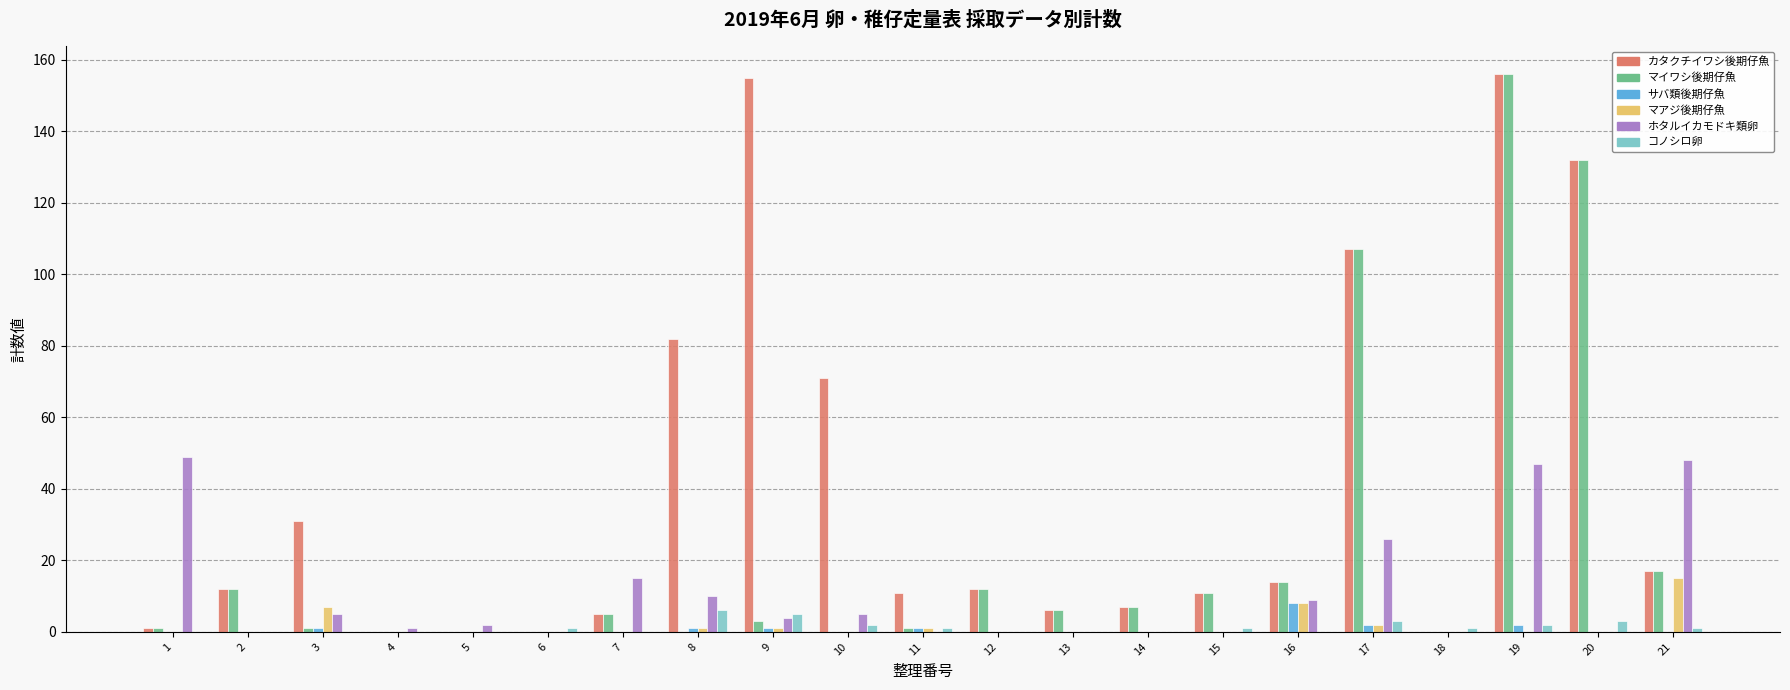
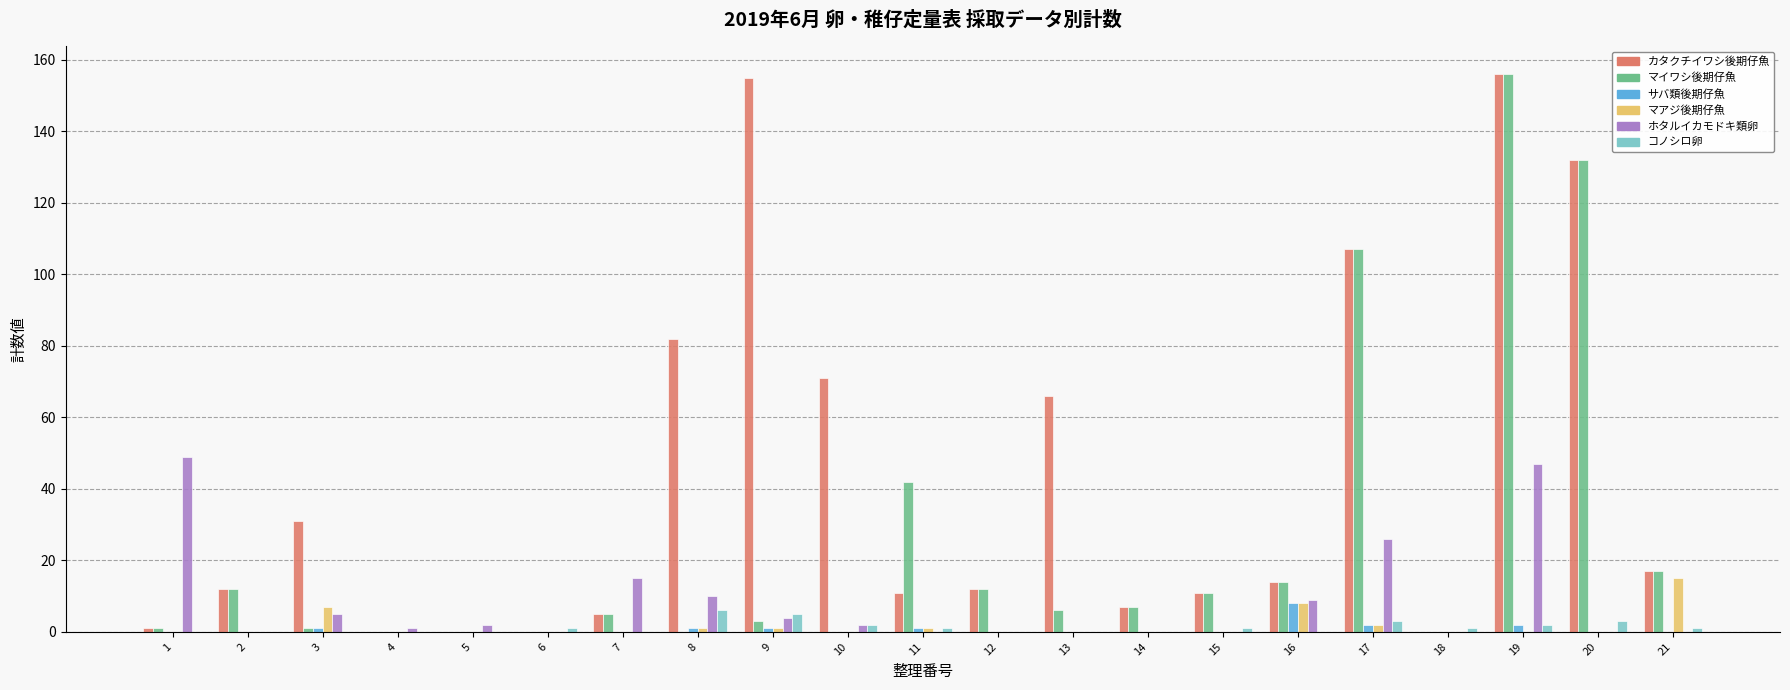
  {
    "カタクチイワシ後期仔魚": {
      "1": 1,
      "2": 12,
      "3": 31,
      "4": 0,
      "5": 0,
      "6": 0,
      "7": 5,
      "8": 82,
      "9": 155,
      "10": 71,
      "11": 11,
      "12": 12,
-     "13": 6,
+     "13": 66,
      "14": 7,
      "15": 11,
      "16": 14,
      "17": 107,
      "18": 0,
      "19": 156,
      "20": 132,
      "21": 17
    },
    "マイワシ後期仔魚": {
      "1": 1,
      "2": 12,
      "3": 1,
      "4": 0,
      "5": 0,
      "6": 0,
      "7": 5,
      "8": 0,
      "9": 3,
      "10": 0,
-     "11": 1,
+     "11": 42,
      "12": 12,
      "13": 6,
      "14": 7,
      "15": 11,
      "16": 14,
      "17": 107,
      "18": 0,
      "19": 156,
      "20": 132,
      "21": 17
    },
    "マアジ後期仔魚": {
      "1": 0,
      "2": 0,
      "3": 7,
      "4": 0,
      "5": 0,
      "6": 0,
      "7": 0,
      "8": 1,
      "9": 1,
      "10": 0,
      "11": 1,
      "12": 0,
      "13": 0,
      "14": 0,
      "15": 0,
      "16": 8,
      "17": 2,
      "18": 0,
      "19": 0,
      "20": 0,
      "21": 15
    },
    "ホタルイカモドキ類卵": {
      "1": 49,
      "2": 0,
      "3": 5,
      "4": 1,
      "5": 2,
      "6": 0,
      "7": 15,
      "8": 10,
      "9": 4,
-     "10": 5,
+     "10": 2,
      "11": 0,
      "12": 0,
      "13": 0,
      "14": 0,
      "15": 0,
      "16": 9,
      "17": 26,
      "18": 0,
      "19": 47,
      "20": 0,
-     "21": 48
+     "21": 0
    }
  }
